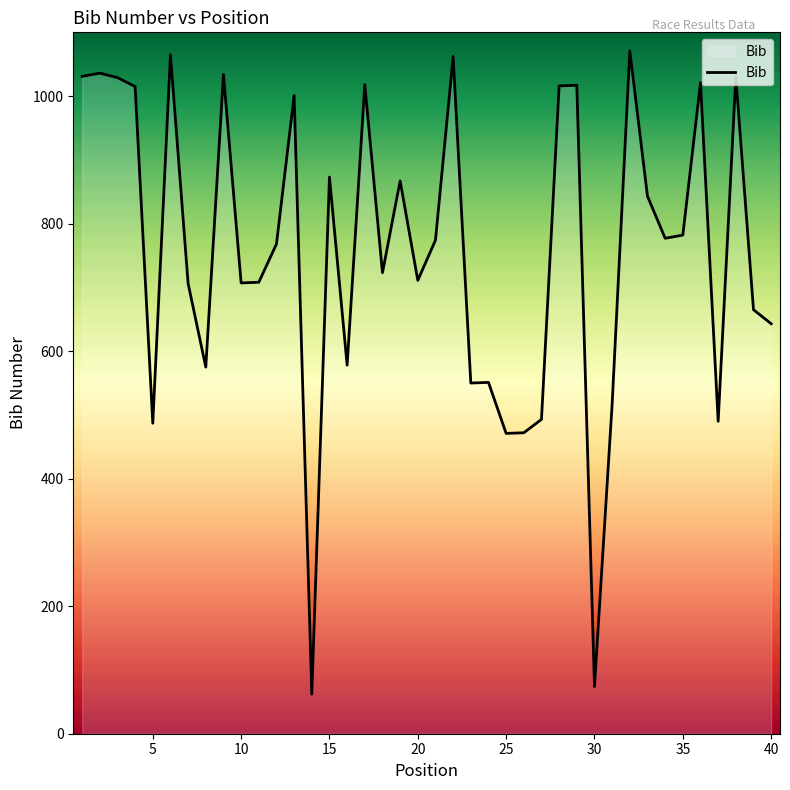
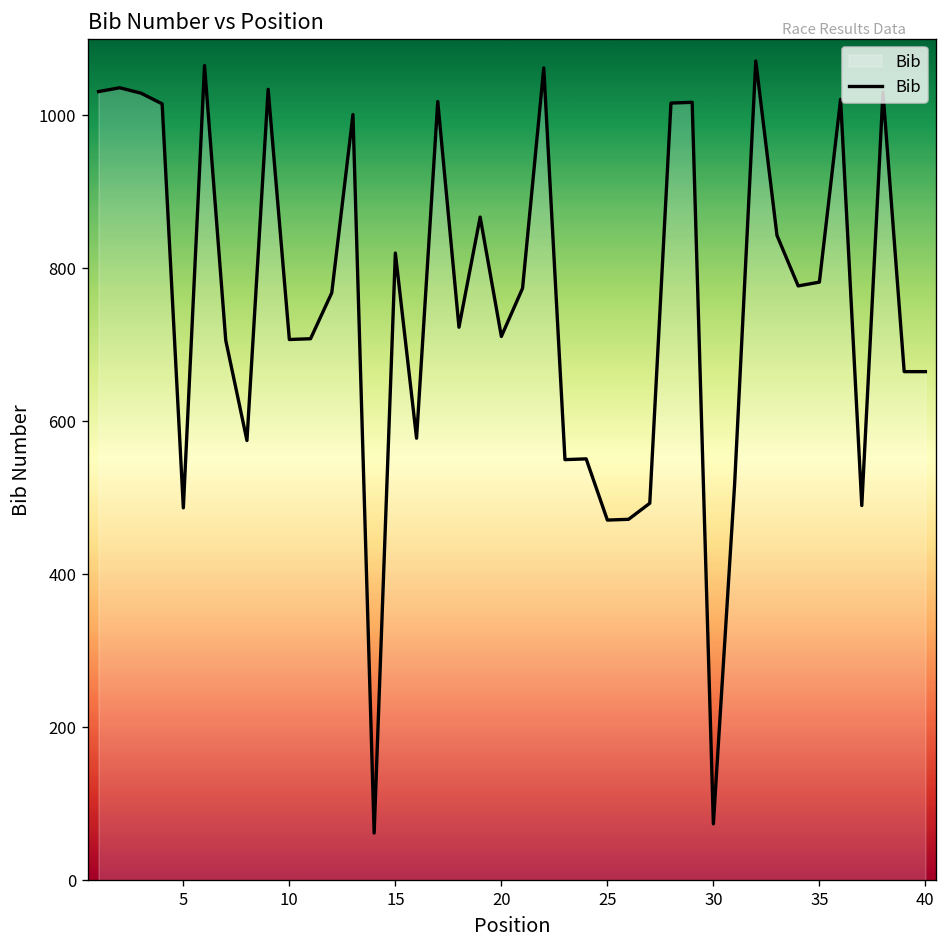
  {
    "5": 490,
    "10": 710,
-   "15": 870,
+   "15": 820,
    "20": 710,
    "25": 470,
    "30": 70,
    "35": 780,
-   "40": 640
+   "40": 670
  }
